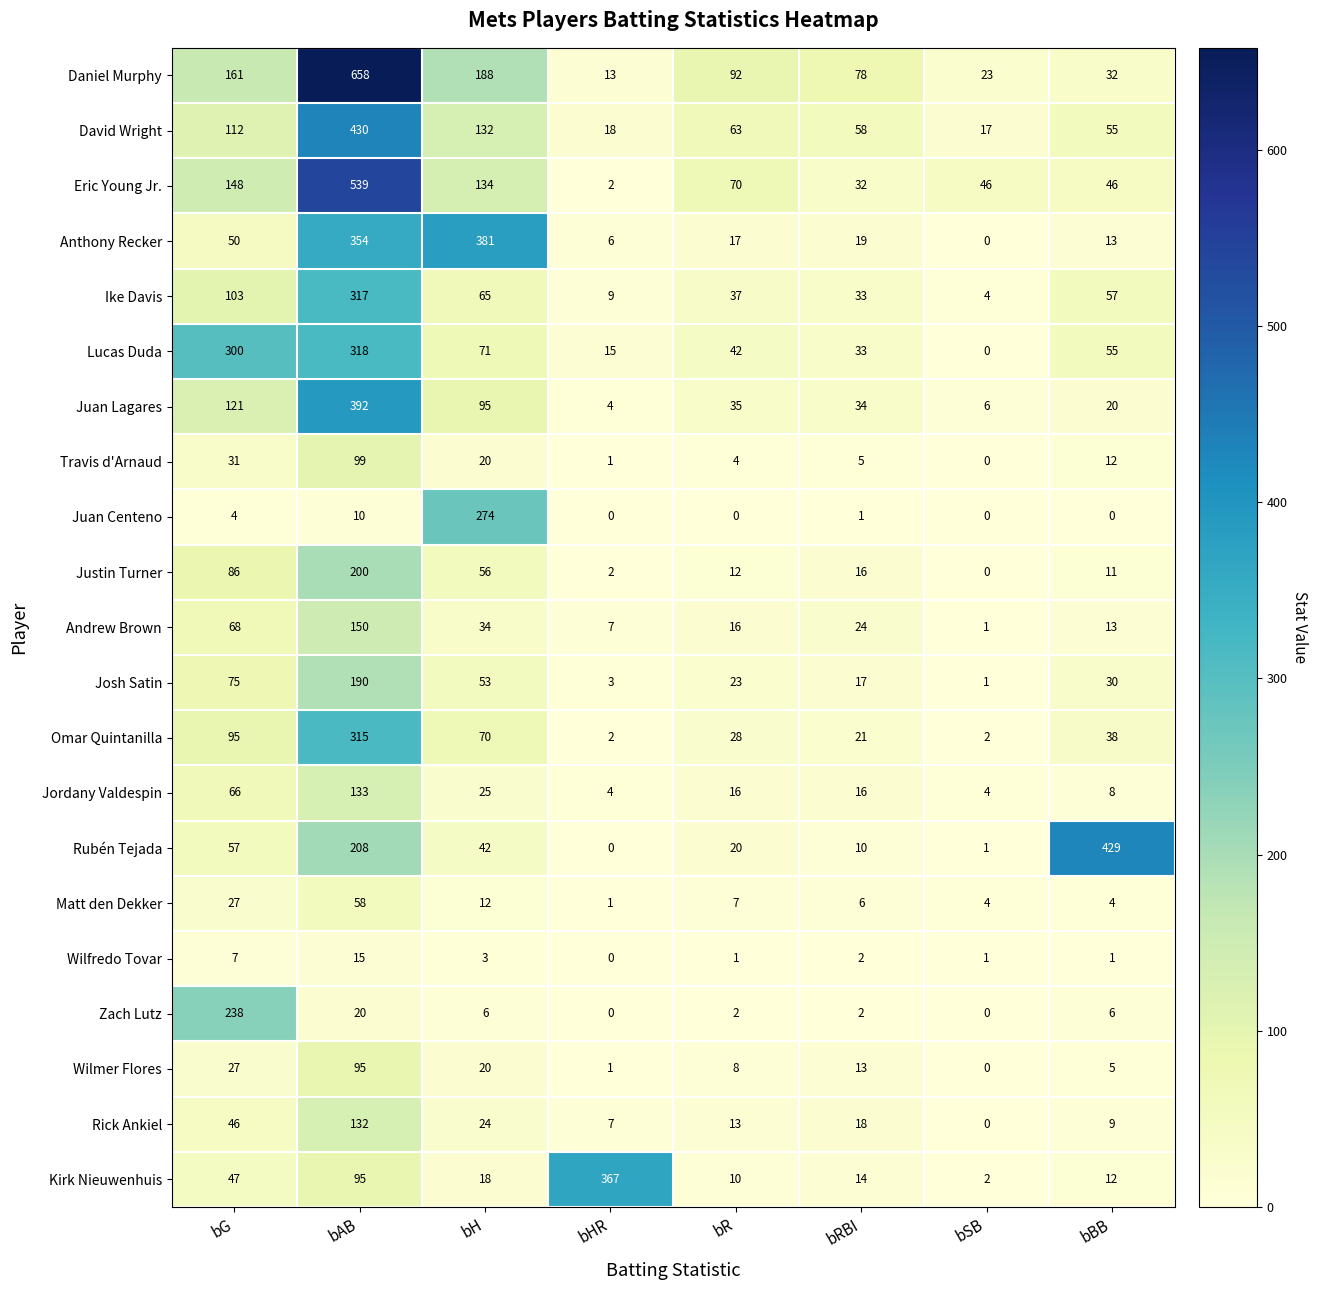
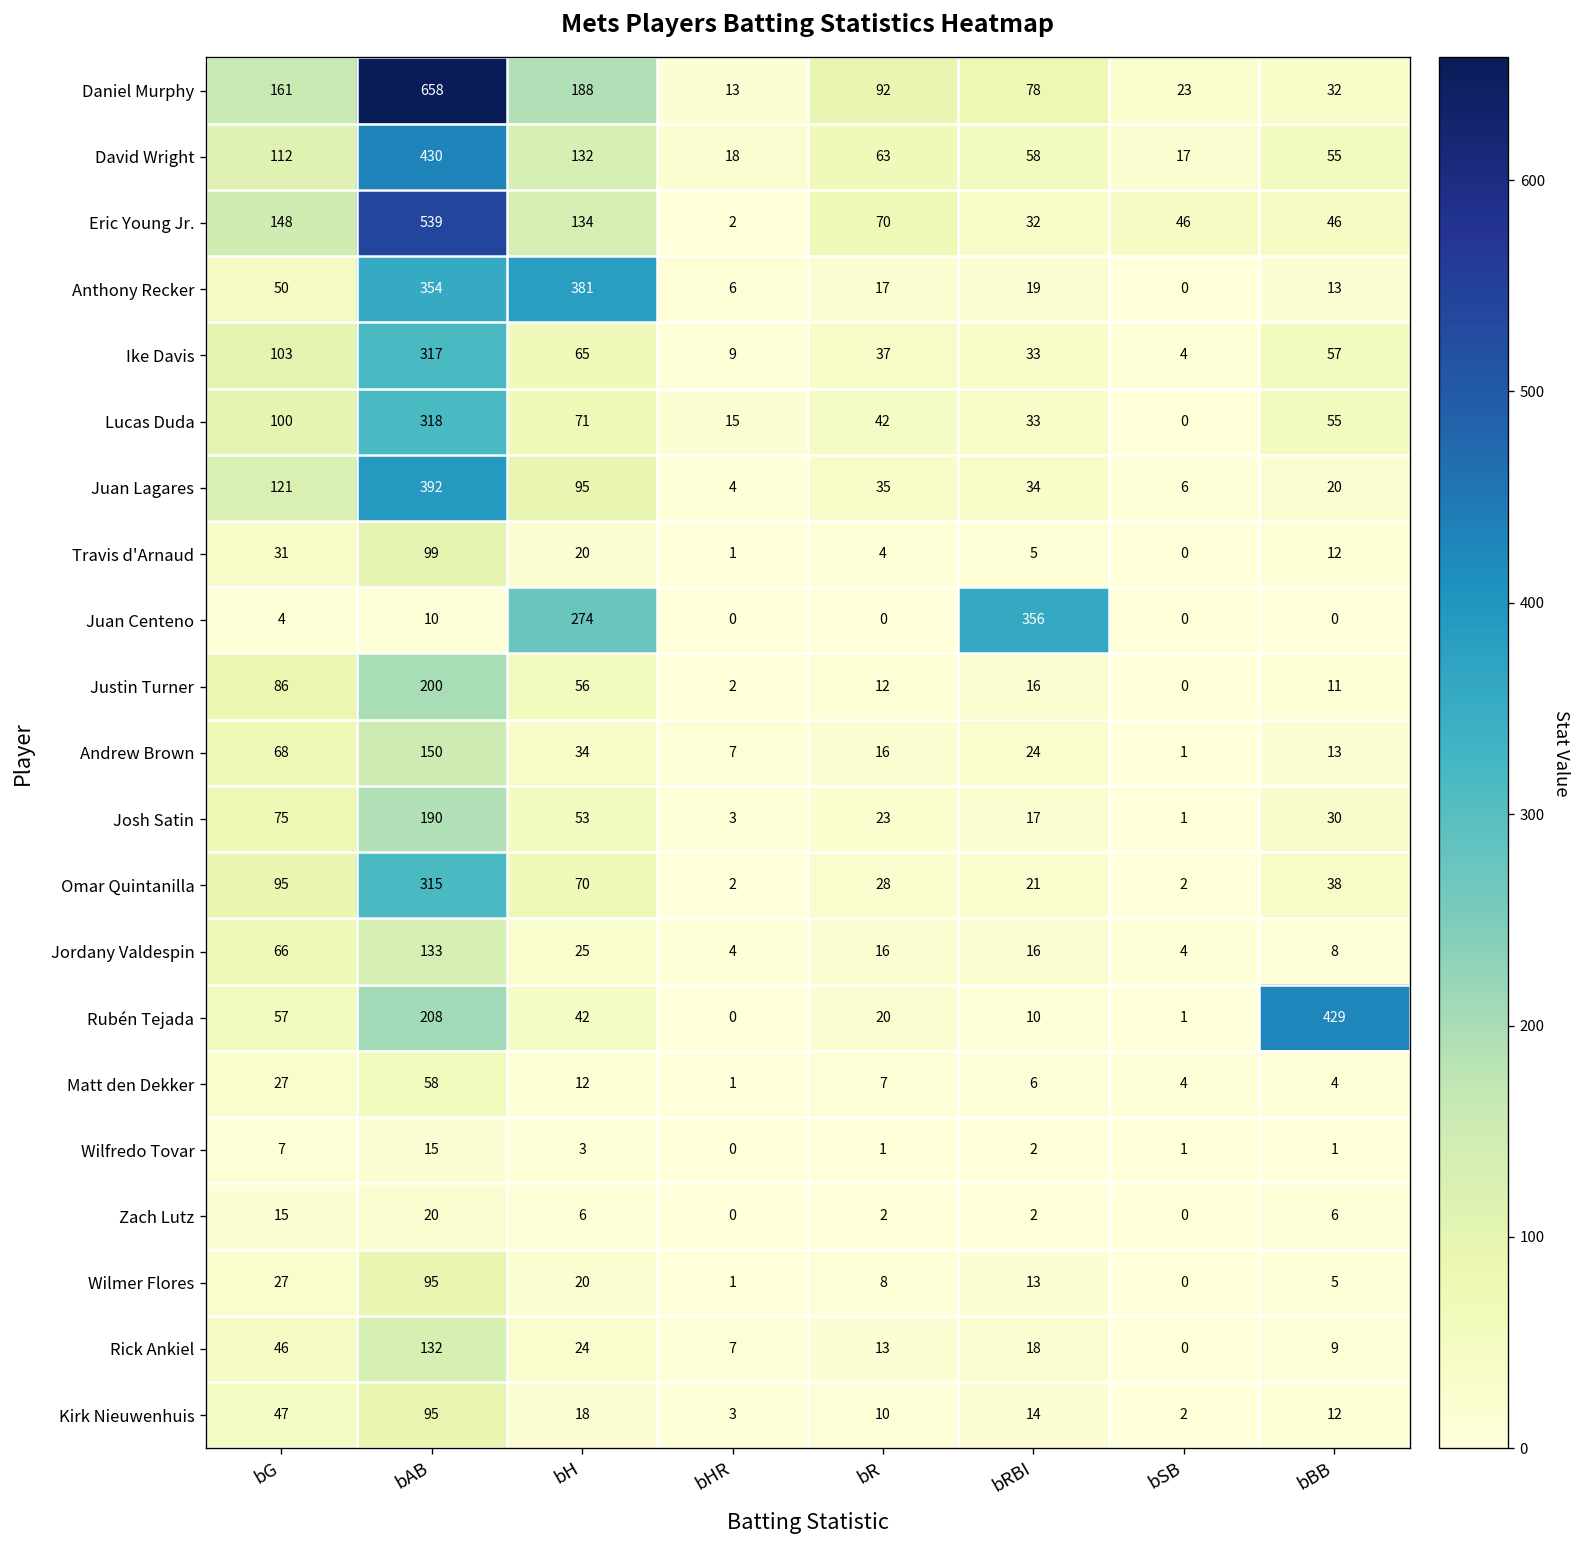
  {
    "Daniel Murphy": {
      "bG": 161,
      "bAB": 658,
      "bH": 188,
      "bHR": 13,
      "bR": 92,
      "bRBI": 78,
      "bSB": 23,
      "bBB": 32
    },
    "David Wright": {
      "bG": 112,
      "bAB": 430,
      "bH": 132,
      "bHR": 18,
      "bR": 63,
      "bRBI": 58,
      "bSB": 17,
      "bBB": 55
    },
    "Eric Young Jr.": {
      "bG": 148,
      "bAB": 539,
      "bH": 134,
      "bHR": 2,
      "bR": 70,
      "bRBI": 32,
      "bSB": 46,
      "bBB": 46
    },
    "Anthony Recker": {
      "bG": 50,
      "bAB": 354,
      "bH": 381,
      "bHR": 6,
      "bR": 17,
      "bRBI": 19,
      "bSB": 0,
      "bBB": 13
    },
    "Ike Davis": {
      "bG": 103,
      "bAB": 317,
      "bH": 65,
      "bHR": 9,
      "bR": 37,
      "bRBI": 33,
      "bSB": 4,
      "bBB": 57
    },
    "Lucas Duda": {
-     "bG": 300,
+     "bG": 100,
      "bAB": 318,
      "bH": 71,
      "bHR": 15,
      "bR": 42,
      "bRBI": 33,
      "bSB": 0,
      "bBB": 55
    },
    "Juan Lagares": {
      "bG": 121,
      "bAB": 392,
      "bH": 95,
      "bHR": 4,
      "bR": 35,
      "bRBI": 34,
      "bSB": 6,
      "bBB": 20
    },
    "Travis d'Arnaud": {
      "bG": 31,
      "bAB": 99,
      "bH": 20,
      "bHR": 1,
      "bR": 4,
      "bRBI": 5,
      "bSB": 0,
      "bBB": 12
    },
    "Juan Centeno": {
      "bG": 4,
      "bAB": 10,
      "bH": 274,
      "bHR": 0,
      "bR": 0,
-     "bRBI": 1,
+     "bRBI": 356,
      "bSB": 0,
      "bBB": 0
    },
    "Justin Turner": {
      "bG": 86,
      "bAB": 200,
      "bH": 56,
      "bHR": 2,
      "bR": 12,
      "bRBI": 16,
      "bSB": 0,
      "bBB": 11
    },
    "Andrew Brown": {
      "bG": 68,
      "bAB": 150,
      "bH": 34,
      "bHR": 7,
      "bR": 16,
      "bRBI": 24,
      "bSB": 1,
      "bBB": 13
    },
    "Josh Satin": {
      "bG": 75,
      "bAB": 190,
      "bH": 53,
      "bHR": 3,
      "bR": 23,
      "bRBI": 17,
      "bSB": 1,
      "bBB": 30
    },
    "Omar Quintanilla": {
      "bG": 95,
      "bAB": 315,
      "bH": 70,
      "bHR": 2,
      "bR": 28,
      "bRBI": 21,
      "bSB": 2,
      "bBB": 38
    },
    "Jordany Valdespin": {
      "bG": 66,
      "bAB": 133,
      "bH": 25,
      "bHR": 4,
      "bR": 16,
      "bRBI": 16,
      "bSB": 4,
      "bBB": 8
    },
    "Rubén Tejada": {
      "bG": 57,
      "bAB": 208,
      "bH": 42,
      "bHR": 0,
      "bR": 20,
      "bRBI": 10,
      "bSB": 1,
      "bBB": 429
    },
    "Matt den Dekker": {
      "bG": 27,
      "bAB": 58,
      "bH": 12,
      "bHR": 1,
      "bR": 7,
      "bRBI": 6,
      "bSB": 4,
      "bBB": 4
    },
    "Wilfredo Tovar": {
      "bG": 7,
      "bAB": 15,
      "bH": 3,
      "bHR": 0,
      "bR": 1,
      "bRBI": 2,
      "bSB": 1,
      "bBB": 1
    },
    "Zach Lutz": {
-     "bG": 238,
+     "bG": 15,
      "bAB": 20,
      "bH": 6,
      "bHR": 0,
      "bR": 2,
      "bRBI": 2,
      "bSB": 0,
      "bBB": 6
    },
    "Wilmer Flores": {
      "bG": 27,
      "bAB": 95,
      "bH": 20,
      "bHR": 1,
      "bR": 8,
      "bRBI": 13,
      "bSB": 0,
      "bBB": 5
    },
    "Rick Ankiel": {
      "bG": 46,
      "bAB": 132,
      "bH": 24,
      "bHR": 7,
      "bR": 13,
      "bRBI": 18,
      "bSB": 0,
      "bBB": 9
    },
    "Kirk Nieuwenhuis": {
      "bG": 47,
      "bAB": 95,
      "bH": 18,
-     "bHR": 367,
+     "bHR": 3,
      "bR": 10,
      "bRBI": 14,
      "bSB": 2,
      "bBB": 12
    }
  }
